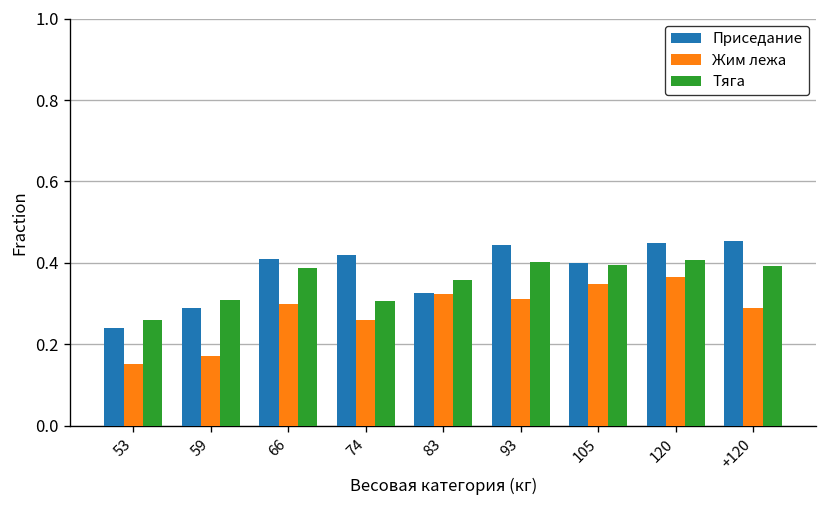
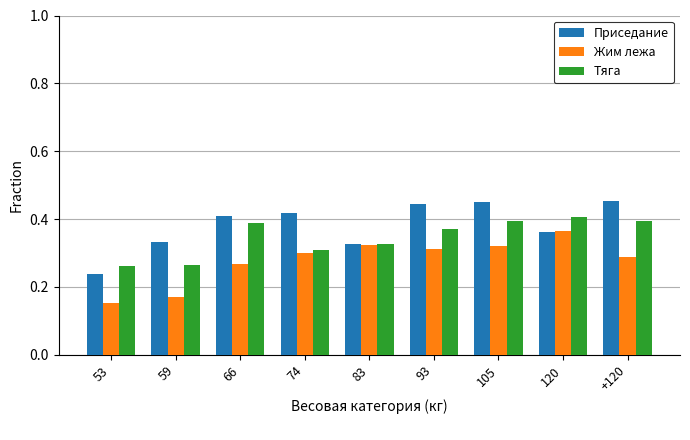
  {
    "Приседание": {
      "53": 0.24,
-     "59": 0.29,
+     "59": 0.33,
      "66": 0.41,
      "74": 0.42,
      "83": 0.33,
      "93": 0.44,
-     "105": 0.40,
-     "120": 0.45,
+     "105": 0.45,
+     "120": 0.36,
      "+120": 0.45
    },
    "Жим лежа": {
      "53": 0.15,
      "59": 0.17,
-     "66": 0.30,
-     "74": 0.26,
+     "66": 0.27,
+     "74": 0.30,
      "83": 0.32,
      "93": 0.31,
-     "105": 0.35,
+     "105": 0.32,
      "120": 0.36,
      "+120": 0.29
    },
    "Тяга": {
      "53": 0.26,
-     "59": 0.31,
+     "59": 0.26,
      "66": 0.39,
      "74": 0.31,
-     "83": 0.36,
-     "93": 0.40,
+     "83": 0.33,
+     "93": 0.37,
      "105": 0.39,
      "120": 0.41,
      "+120": 0.39
    }
  }
